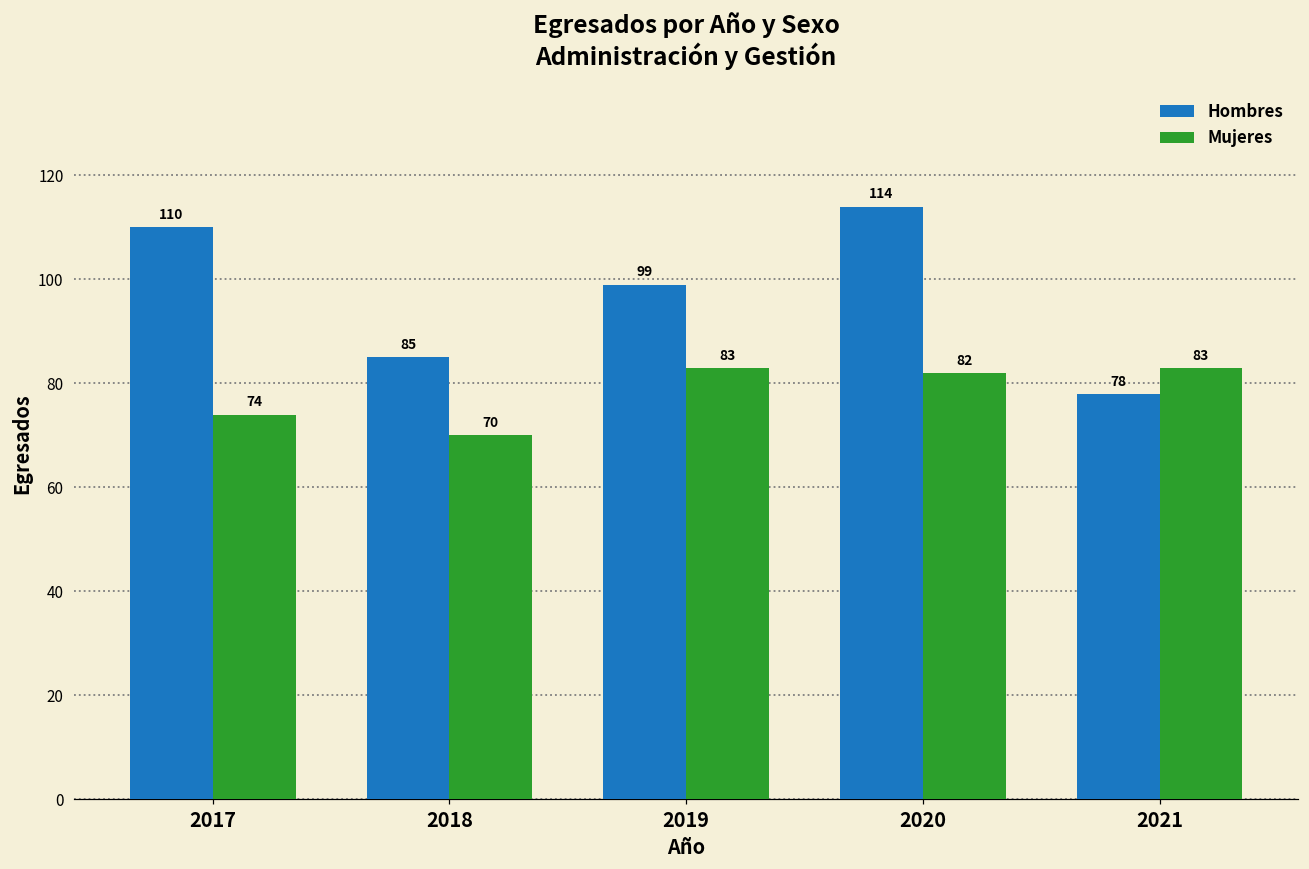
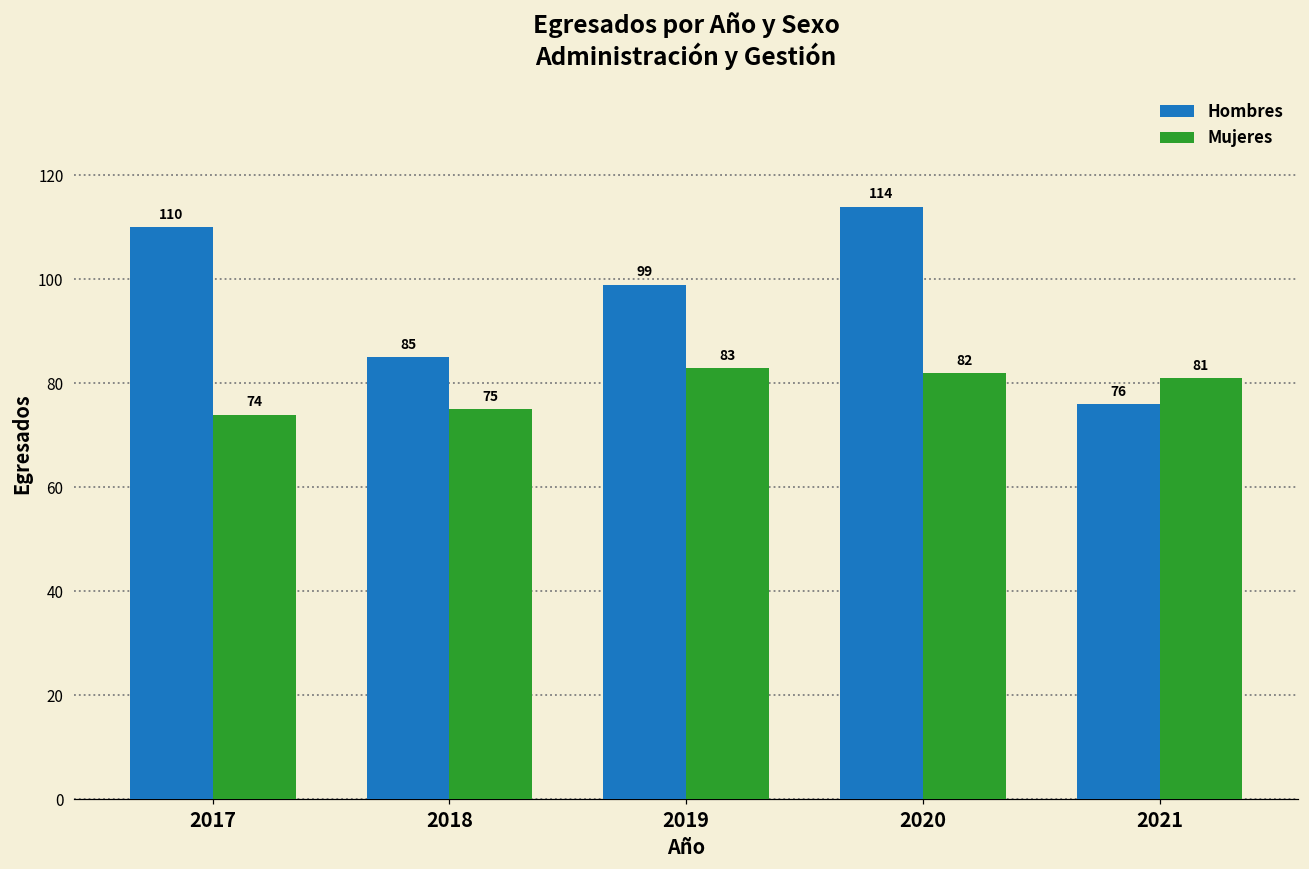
  {
    "Hombres": {
      "2017": 110,
      "2018": 85,
      "2019": 99,
      "2020": 114,
-     "2021": 78
+     "2021": 76
    },
    "Mujeres": {
      "2017": 74,
-     "2018": 70,
+     "2018": 75,
      "2019": 83,
      "2020": 82,
-     "2021": 83
+     "2021": 81
    }
  }
